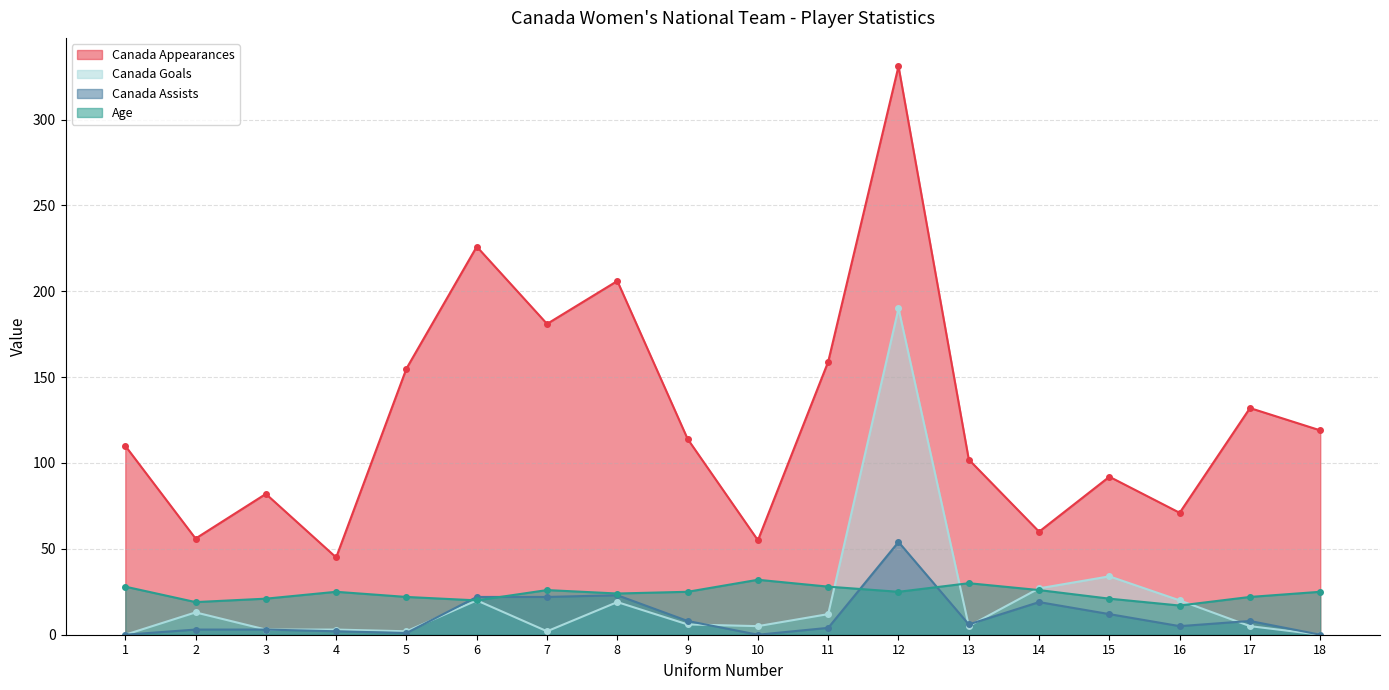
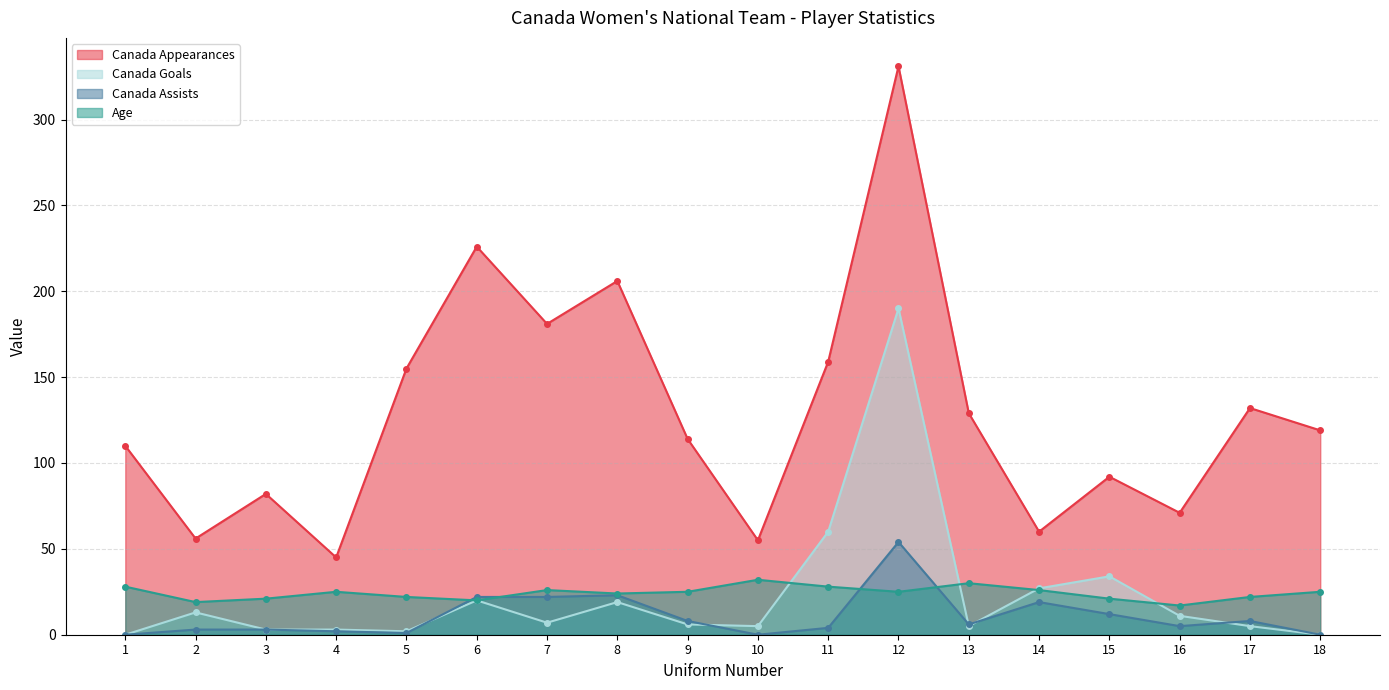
  {
    "Canada Appearances": {
      "1": 110,
      "2": 56,
      "3": 82,
      "4": 45,
      "5": 155,
      "6": 226,
      "7": 181,
      "8": 206,
      "9": 114,
      "10": 55,
      "11": 159,
      "12": 331,
-     "13": 102,
+     "13": 129,
      "14": 60,
      "15": 92,
      "16": 71,
      "17": 132,
      "18": 119
    },
    "Canada Goals": {
      "2": 13,
-     "7": 2,
+     "7": 7,
      "8": 19,
      "9": 6,
      "10": 5,
-     "11": 12,
+     "11": 60,
      "12": 190,
      "15": 34,
-     "16": 20,
+     "16": 11,
      "17": 5
    }
  }
